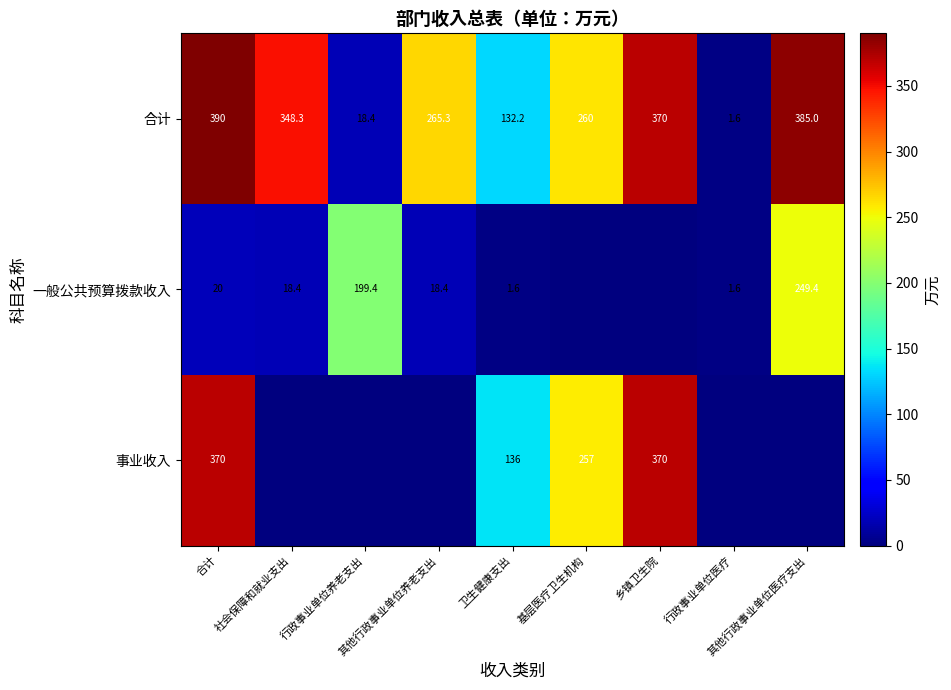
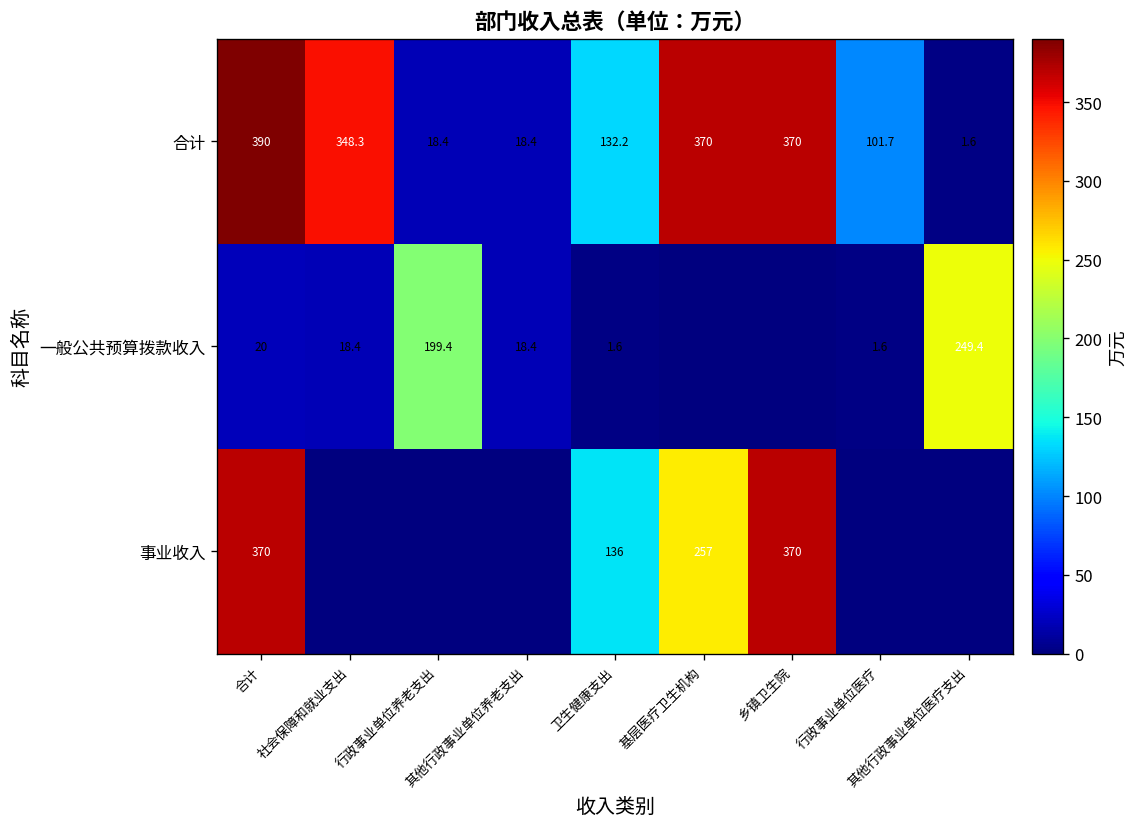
  {
    "合计": {
      "合计": 390,
      "社会保障和就业支出": 348.3,
      "行政事业单位养老支出": 18.4,
-     "其他行政事业单位养老支出": 265.3,
+     "其他行政事业单位养老支出": 18.4,
      "卫生健康支出": 132.2,
-     "基层医疗卫生机构": 260,
+     "基层医疗卫生机构": 370,
      "乡镇卫生院": 370,
-     "行政事业单位医疗": 1.6,
-     "其他行政事业单位医疗支出": 385.0
+     "行政事业单位医疗": 101.7,
+     "其他行政事业单位医疗支出": 1.6
    },
    "一般公共预算拨款收入": {
      "合计": 20,
      "社会保障和就业支出": 18.4,
      "行政事业单位养老支出": 199.4,
      "其他行政事业单位养老支出": 18.4,
      "卫生健康支出": 1.6,
      "行政事业单位医疗": 1.6,
      "其他行政事业单位医疗支出": 249.4
    },
    "事业收入": {
      "合计": 370,
      "卫生健康支出": 136,
      "基层医疗卫生机构": 257,
      "乡镇卫生院": 370
    }
  }
